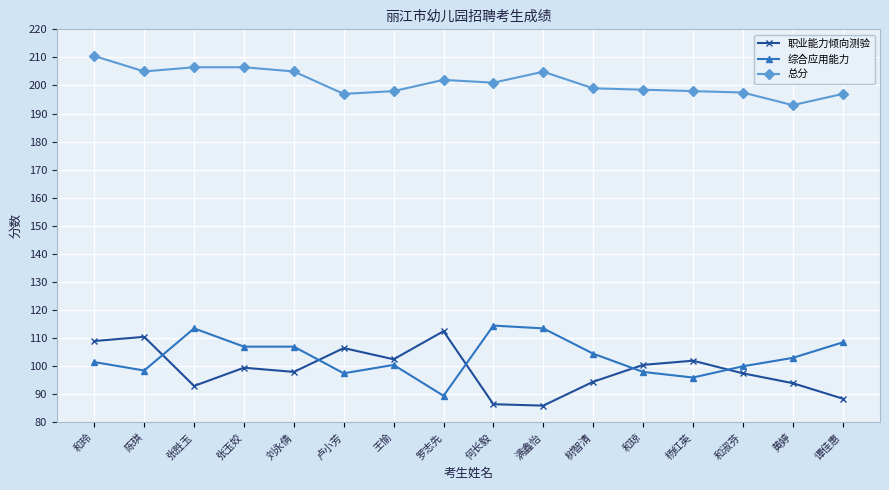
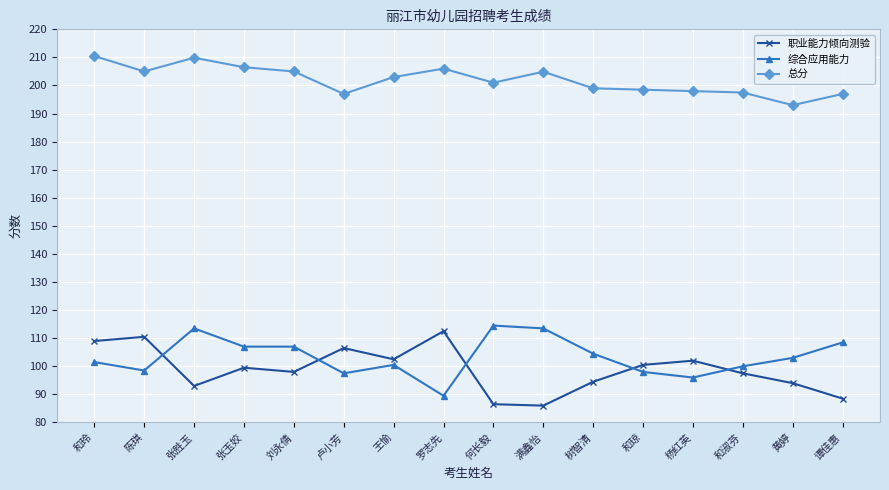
  {
    "总分": {
      "和玲": 211,
      "陈琪": 205,
-     "张胜玉": 207,
+     "张胜玉": 210,
      "张玉姣": 207,
      "刘永倩": 205,
      "卢小芳": 197,
-     "王愉": 198,
-     "罗志先": 202,
+     "王愉": 203,
+     "罗志先": 206,
      "何长毅": 201,
      "满鑫怡": 205,
      "树智清": 199,
      "和琼": 199,
      "杨红英": 198,
      "和淑芬": 198,
      "黄婷": 193,
      "谭佳惠": 197
    }
  }
